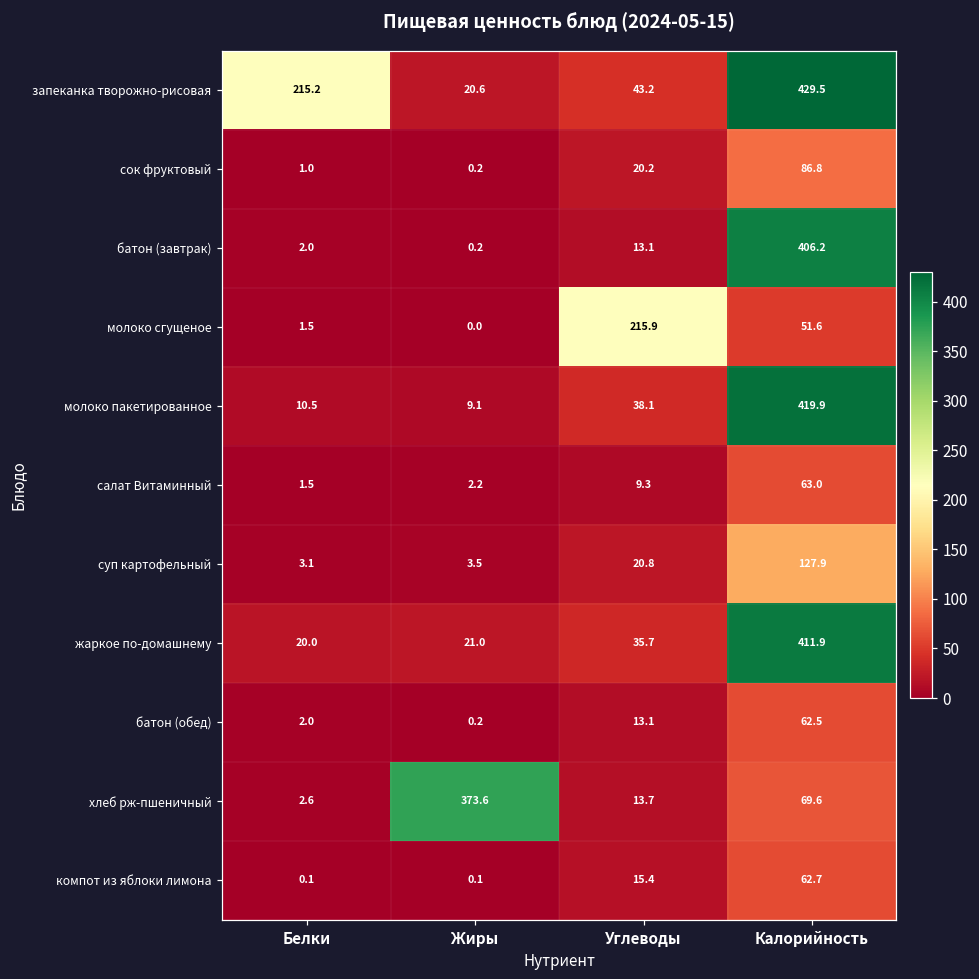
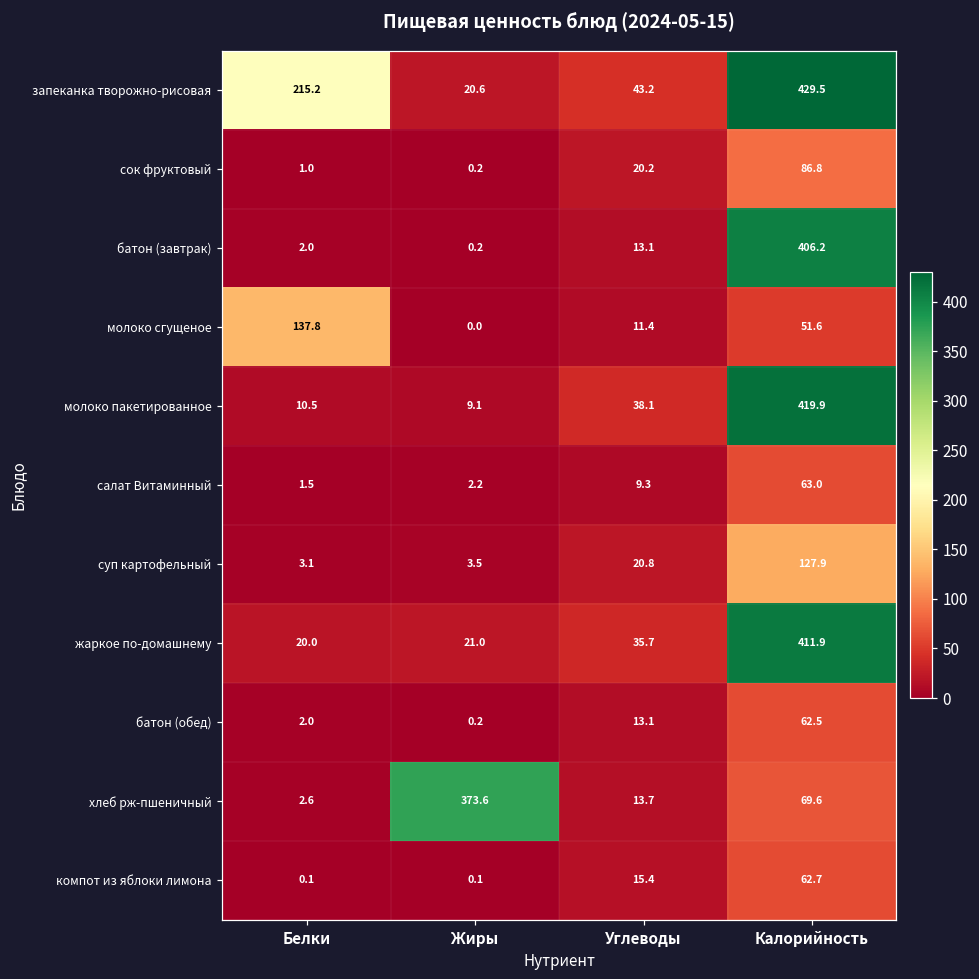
  {
    "запеканка творожно-рисовая": {
      "Белки": 215.2,
      "Жиры": 20.6,
      "Углеводы": 43.2,
      "Калорийность": 429.5
    },
    "сок фруктовый": {
      "Белки": 1.0,
      "Жиры": 0.2,
      "Углеводы": 20.2,
      "Калорийность": 86.8
    },
    "батон (завтрак)": {
      "Белки": 2.0,
      "Жиры": 0.2,
      "Углеводы": 13.1,
      "Калорийность": 406.2
    },
    "молоко сгущеное": {
-     "Белки": 1.5,
+     "Белки": 137.8,
      "Жиры": 0.0,
-     "Углеводы": 215.9,
+     "Углеводы": 11.4,
      "Калорийность": 51.6
    },
    "молоко пакетированное": {
      "Белки": 10.5,
      "Жиры": 9.1,
      "Углеводы": 38.1,
      "Калорийность": 419.9
    },
    "салат Витаминный": {
      "Белки": 1.5,
      "Жиры": 2.2,
      "Углеводы": 9.3,
      "Калорийность": 63.0
    },
    "суп картофельный": {
      "Белки": 3.1,
      "Жиры": 3.5,
      "Углеводы": 20.8,
      "Калорийность": 127.9
    },
    "жаркое по-домашнему": {
      "Белки": 20.0,
      "Жиры": 21.0,
      "Углеводы": 35.7,
      "Калорийность": 411.9
    },
    "батон (обед)": {
      "Белки": 2.0,
      "Жиры": 0.2,
      "Углеводы": 13.1,
      "Калорийность": 62.5
    },
    "хлеб рж-пшеничный": {
      "Белки": 2.6,
      "Жиры": 373.6,
      "Углеводы": 13.7,
      "Калорийность": 69.6
    },
    "компот из яблоки лимона": {
      "Белки": 0.1,
      "Жиры": 0.1,
      "Углеводы": 15.4,
      "Калорийность": 62.7
    }
  }
